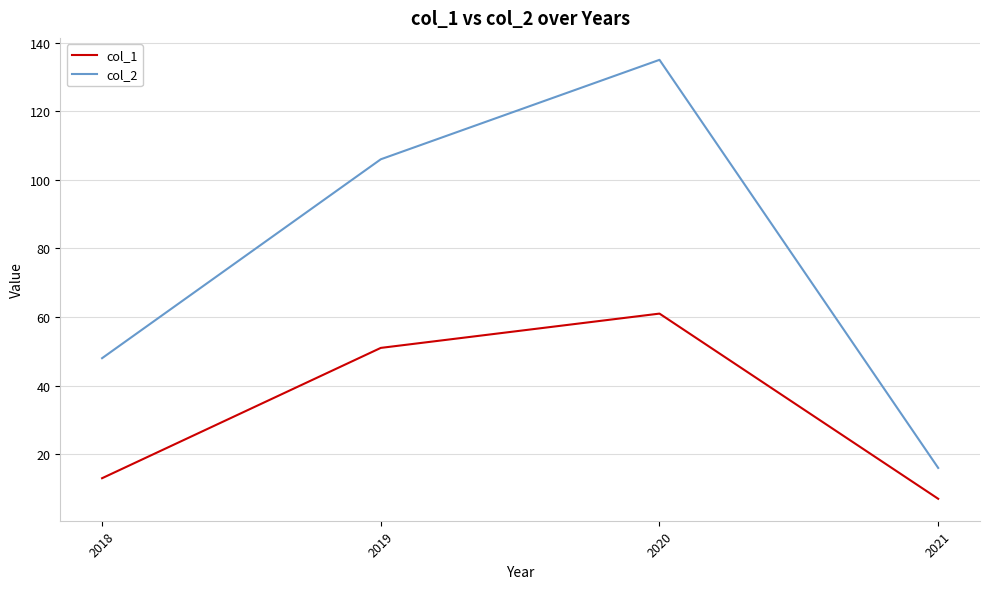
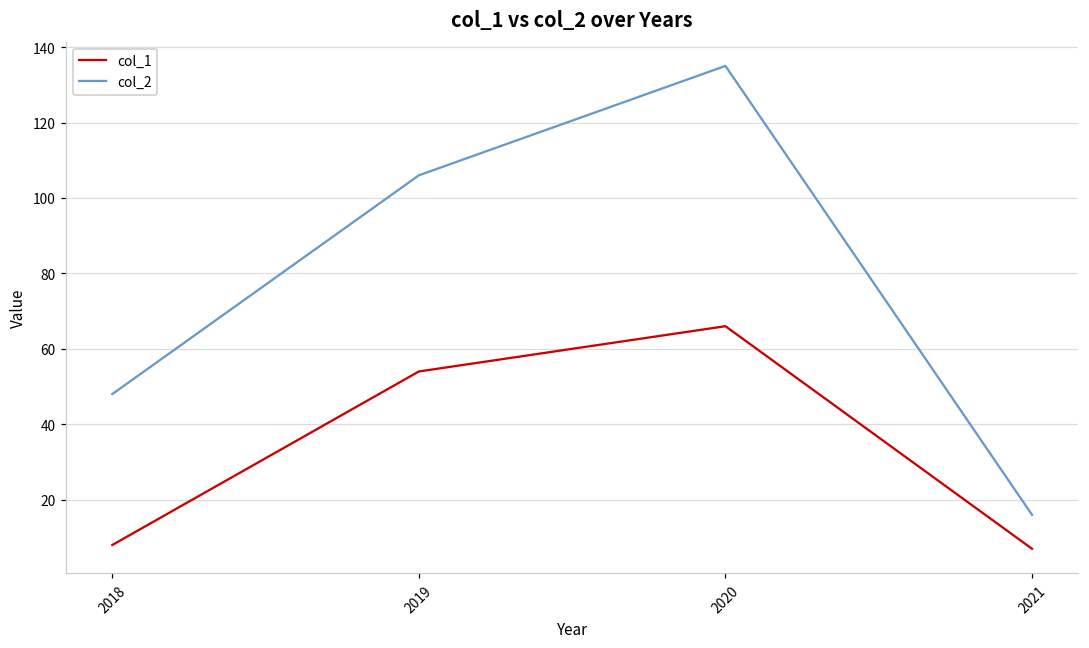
  {
    "col_1": {
-     "2018": 13,
-     "2019": 51,
-     "2020": 61,
+     "2018": 8,
+     "2019": 54,
+     "2020": 66,
      "2021": 7
    },
    "col_2": {
      "2018": 48,
      "2019": 106,
      "2020": 135,
      "2021": 16
    }
  }
